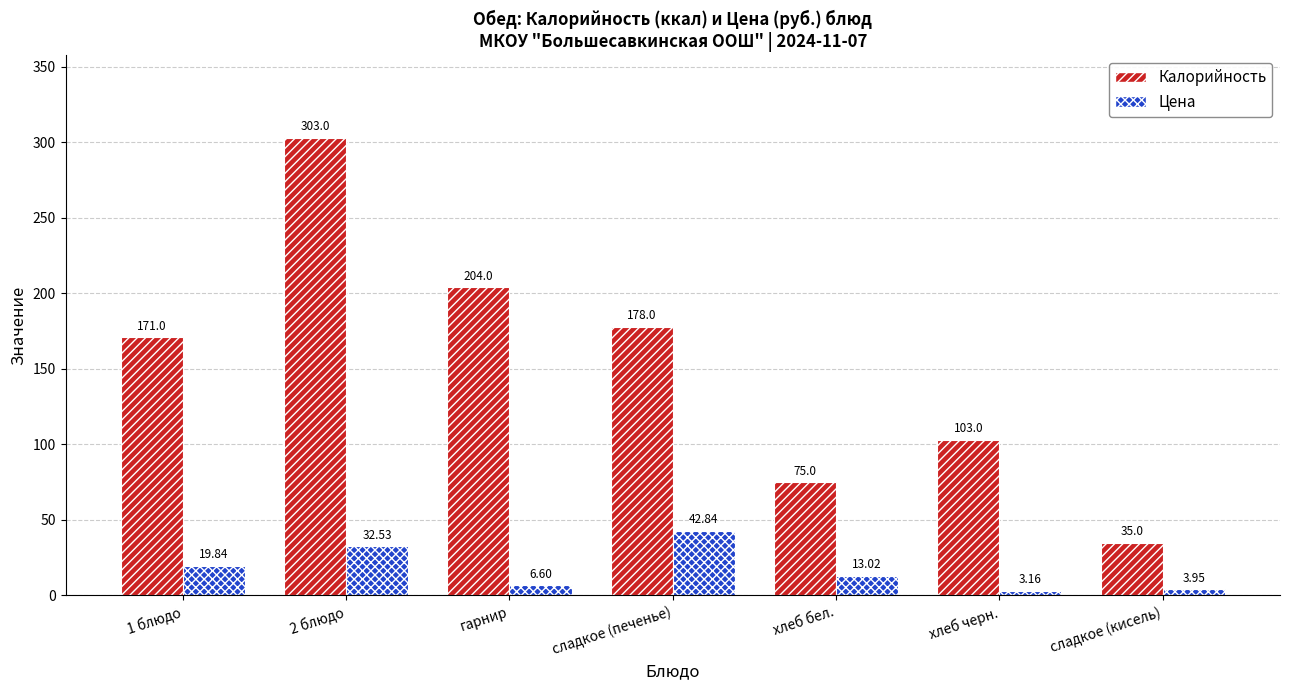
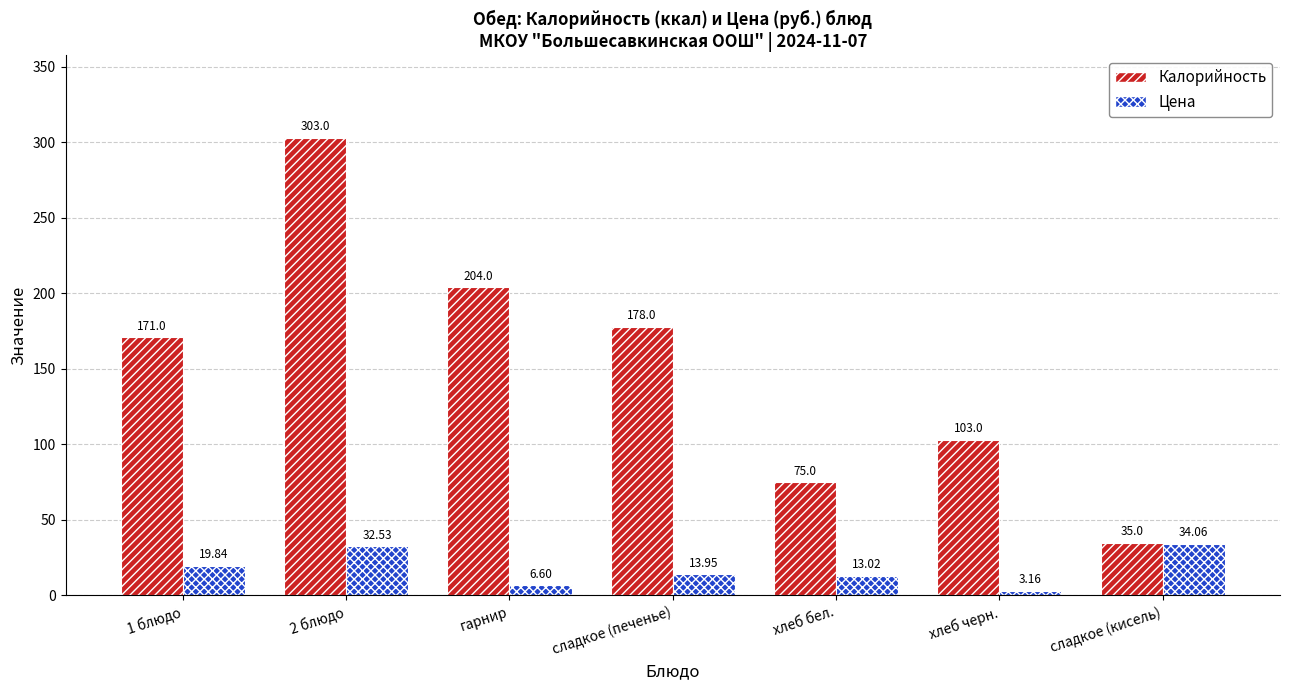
  {
    "Калорийность": {
      "1 блюдо": 171.0,
      "2 блюдо": 303.0,
      "гарнир": 204.0,
      "сладкое (печенье)": 178.0,
      "хлеб бел.": 75.0,
      "хлеб черн.": 103.0,
      "сладкое (кисель)": 35.0
    },
    "Цена": {
      "1 блюдо": 19.84,
      "2 блюдо": 32.53,
      "гарнир": 6.60,
-     "сладкое (печенье)": 42.84,
+     "сладкое (печенье)": 13.95,
      "хлеб бел.": 13.02,
      "хлеб черн.": 3.16,
-     "сладкое (кисель)": 3.95
+     "сладкое (кисель)": 34.06
    }
  }
